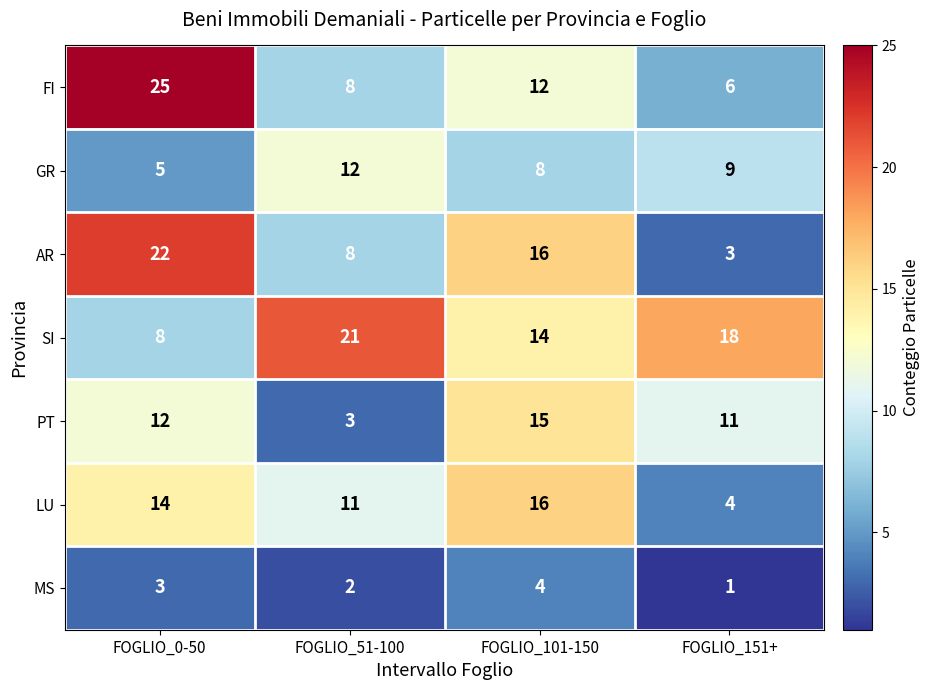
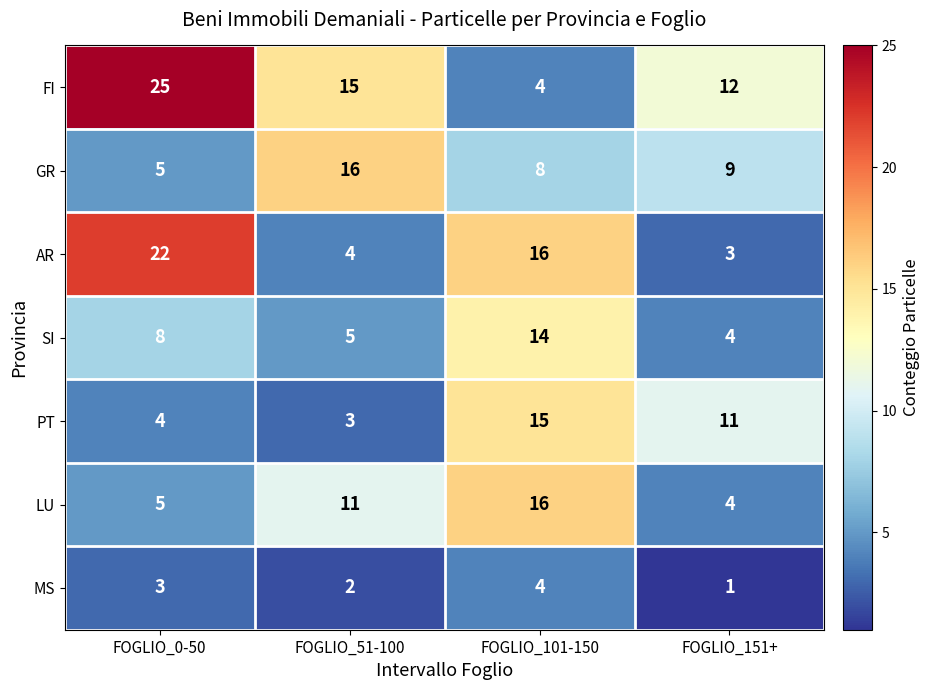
  {
    "FI": {
      "FOGLIO_0-50": 25,
-     "FOGLIO_51-100": 8,
-     "FOGLIO_101-150": 12,
-     "FOGLIO_151+": 6
+     "FOGLIO_51-100": 15,
+     "FOGLIO_101-150": 4,
+     "FOGLIO_151+": 12
    },
    "GR": {
      "FOGLIO_0-50": 5,
-     "FOGLIO_51-100": 12,
+     "FOGLIO_51-100": 16,
      "FOGLIO_101-150": 8,
      "FOGLIO_151+": 9
    },
    "AR": {
      "FOGLIO_0-50": 22,
-     "FOGLIO_51-100": 8,
+     "FOGLIO_51-100": 4,
      "FOGLIO_101-150": 16,
      "FOGLIO_151+": 3
    },
    "SI": {
      "FOGLIO_0-50": 8,
-     "FOGLIO_51-100": 21,
+     "FOGLIO_51-100": 5,
      "FOGLIO_101-150": 14,
-     "FOGLIO_151+": 18
+     "FOGLIO_151+": 4
    },
    "PT": {
-     "FOGLIO_0-50": 12,
+     "FOGLIO_0-50": 4,
      "FOGLIO_51-100": 3,
      "FOGLIO_101-150": 15,
      "FOGLIO_151+": 11
    },
    "LU": {
-     "FOGLIO_0-50": 14,
+     "FOGLIO_0-50": 5,
      "FOGLIO_51-100": 11,
      "FOGLIO_101-150": 16,
      "FOGLIO_151+": 4
    },
    "MS": {
      "FOGLIO_0-50": 3,
      "FOGLIO_51-100": 2,
      "FOGLIO_101-150": 4,
      "FOGLIO_151+": 1
    }
  }
